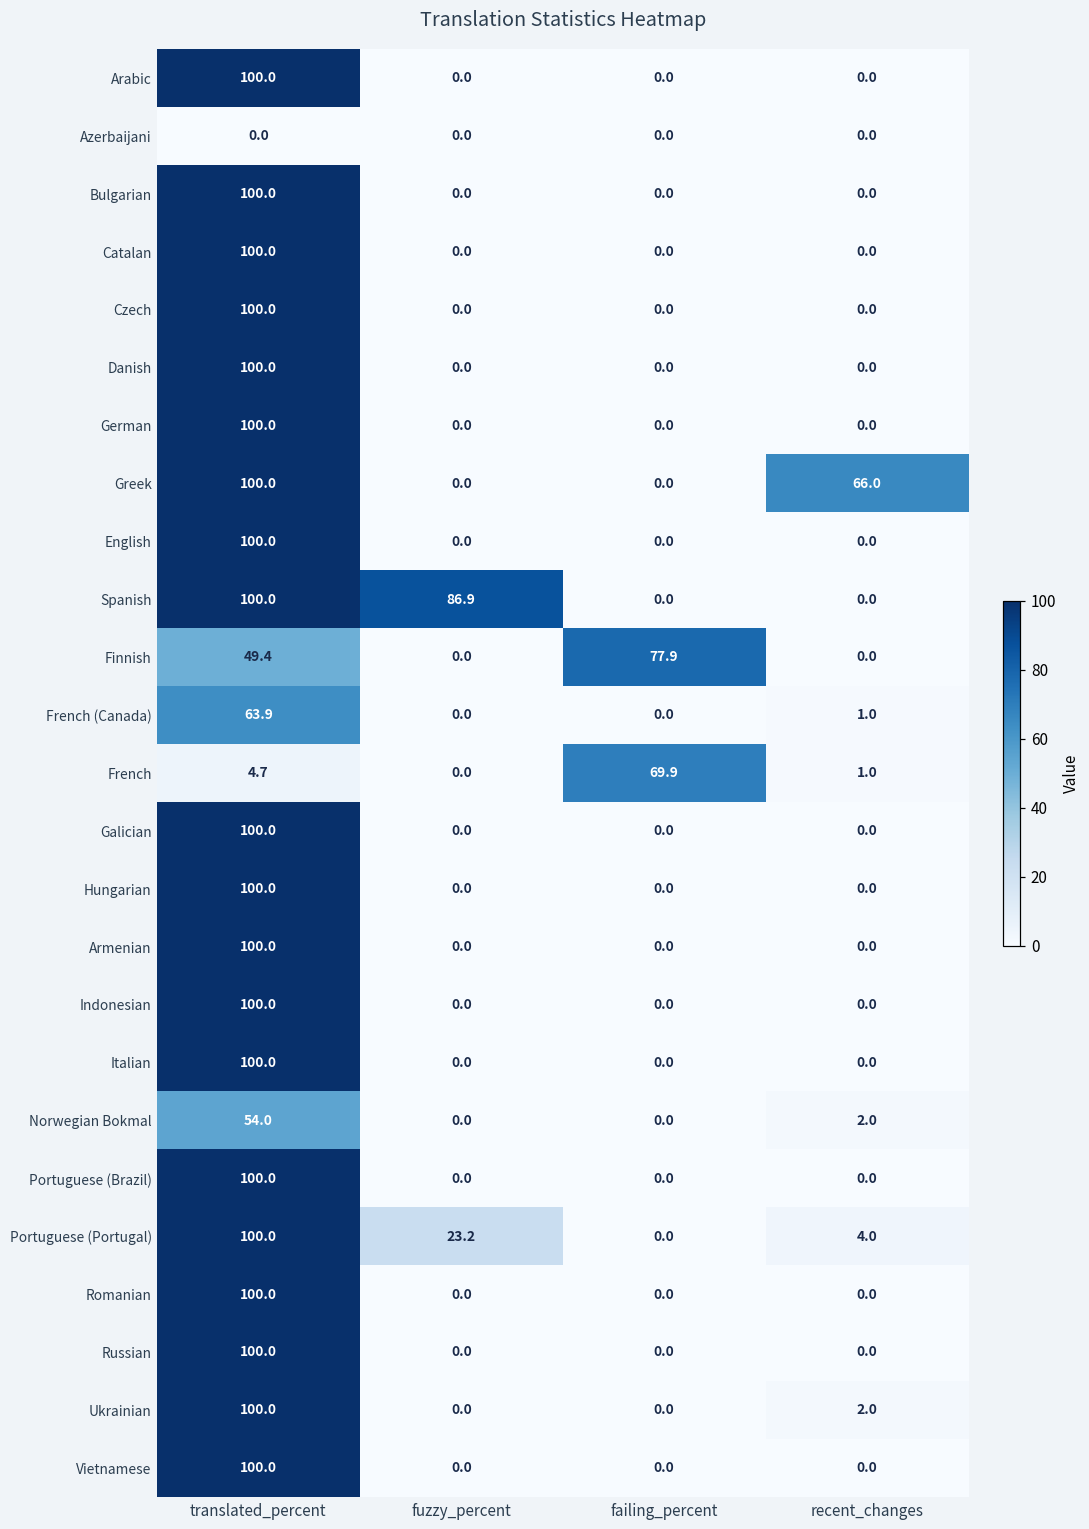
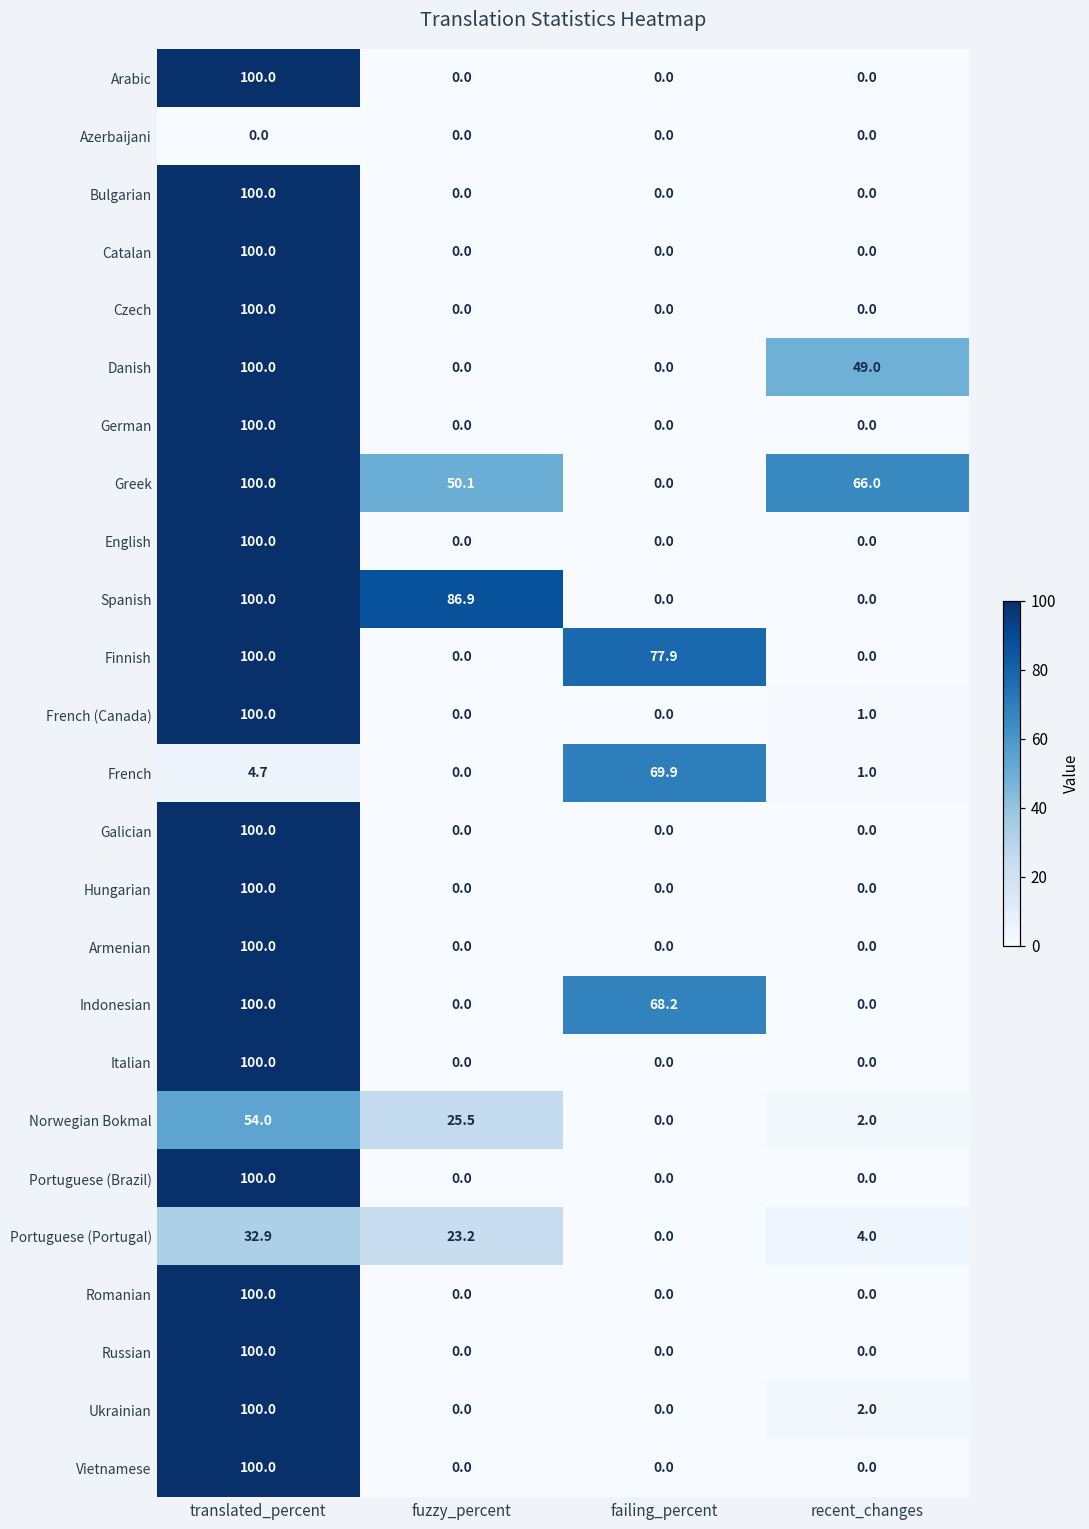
  {
    "Arabic": {
      "translated_percent": 100.0,
      "fuzzy_percent": 0.0,
      "failing_percent": 0.0,
      "recent_changes": 0.0
    },
    "Azerbaijani": {
      "translated_percent": 0.0,
      "fuzzy_percent": 0.0,
      "failing_percent": 0.0,
      "recent_changes": 0.0
    },
    "Bulgarian": {
      "translated_percent": 100.0,
      "fuzzy_percent": 0.0,
      "failing_percent": 0.0,
      "recent_changes": 0.0
    },
    "Catalan": {
      "translated_percent": 100.0,
      "fuzzy_percent": 0.0,
      "failing_percent": 0.0,
      "recent_changes": 0.0
    },
    "Czech": {
      "translated_percent": 100.0,
      "fuzzy_percent": 0.0,
      "failing_percent": 0.0,
      "recent_changes": 0.0
    },
    "Danish": {
      "translated_percent": 100.0,
      "fuzzy_percent": 0.0,
      "failing_percent": 0.0,
-     "recent_changes": 0.0
+     "recent_changes": 49.0
    },
    "German": {
      "translated_percent": 100.0,
      "fuzzy_percent": 0.0,
      "failing_percent": 0.0,
      "recent_changes": 0.0
    },
    "Greek": {
      "translated_percent": 100.0,
-     "fuzzy_percent": 0.0,
+     "fuzzy_percent": 50.1,
      "failing_percent": 0.0,
      "recent_changes": 66.0
    },
    "English": {
      "translated_percent": 100.0,
      "fuzzy_percent": 0.0,
      "failing_percent": 0.0,
      "recent_changes": 0.0
    },
    "Spanish": {
      "translated_percent": 100.0,
      "fuzzy_percent": 86.9,
      "failing_percent": 0.0,
      "recent_changes": 0.0
    },
    "Finnish": {
-     "translated_percent": 49.4,
+     "translated_percent": 100.0,
      "fuzzy_percent": 0.0,
      "failing_percent": 77.9,
      "recent_changes": 0.0
    },
    "French (Canada)": {
-     "translated_percent": 63.9,
+     "translated_percent": 100.0,
      "fuzzy_percent": 0.0,
      "failing_percent": 0.0,
      "recent_changes": 1.0
    },
    "French": {
      "translated_percent": 4.7,
      "fuzzy_percent": 0.0,
      "failing_percent": 69.9,
      "recent_changes": 1.0
    },
    "Galician": {
      "translated_percent": 100.0,
      "fuzzy_percent": 0.0,
      "failing_percent": 0.0,
      "recent_changes": 0.0
    },
    "Hungarian": {
      "translated_percent": 100.0,
      "fuzzy_percent": 0.0,
      "failing_percent": 0.0,
      "recent_changes": 0.0
    },
    "Armenian": {
      "translated_percent": 100.0,
      "fuzzy_percent": 0.0,
      "failing_percent": 0.0,
      "recent_changes": 0.0
    },
    "Indonesian": {
      "translated_percent": 100.0,
      "fuzzy_percent": 0.0,
-     "failing_percent": 0.0,
+     "failing_percent": 68.2,
      "recent_changes": 0.0
    },
    "Italian": {
      "translated_percent": 100.0,
      "fuzzy_percent": 0.0,
      "failing_percent": 0.0,
      "recent_changes": 0.0
    },
    "Norwegian Bokmal": {
      "translated_percent": 54.0,
-     "fuzzy_percent": 0.0,
+     "fuzzy_percent": 25.5,
      "failing_percent": 0.0,
      "recent_changes": 2.0
    },
    "Portuguese (Brazil)": {
      "translated_percent": 100.0,
      "fuzzy_percent": 0.0,
      "failing_percent": 0.0,
      "recent_changes": 0.0
    },
    "Portuguese (Portugal)": {
-     "translated_percent": 100.0,
+     "translated_percent": 32.9,
      "fuzzy_percent": 23.2,
      "failing_percent": 0.0,
      "recent_changes": 4.0
    },
    "Romanian": {
      "translated_percent": 100.0,
      "fuzzy_percent": 0.0,
      "failing_percent": 0.0,
      "recent_changes": 0.0
    },
    "Russian": {
      "translated_percent": 100.0,
      "fuzzy_percent": 0.0,
      "failing_percent": 0.0,
      "recent_changes": 0.0
    },
    "Ukrainian": {
      "translated_percent": 100.0,
      "fuzzy_percent": 0.0,
      "failing_percent": 0.0,
      "recent_changes": 2.0
    },
    "Vietnamese": {
      "translated_percent": 100.0,
      "fuzzy_percent": 0.0,
      "failing_percent": 0.0,
      "recent_changes": 0.0
    }
  }
